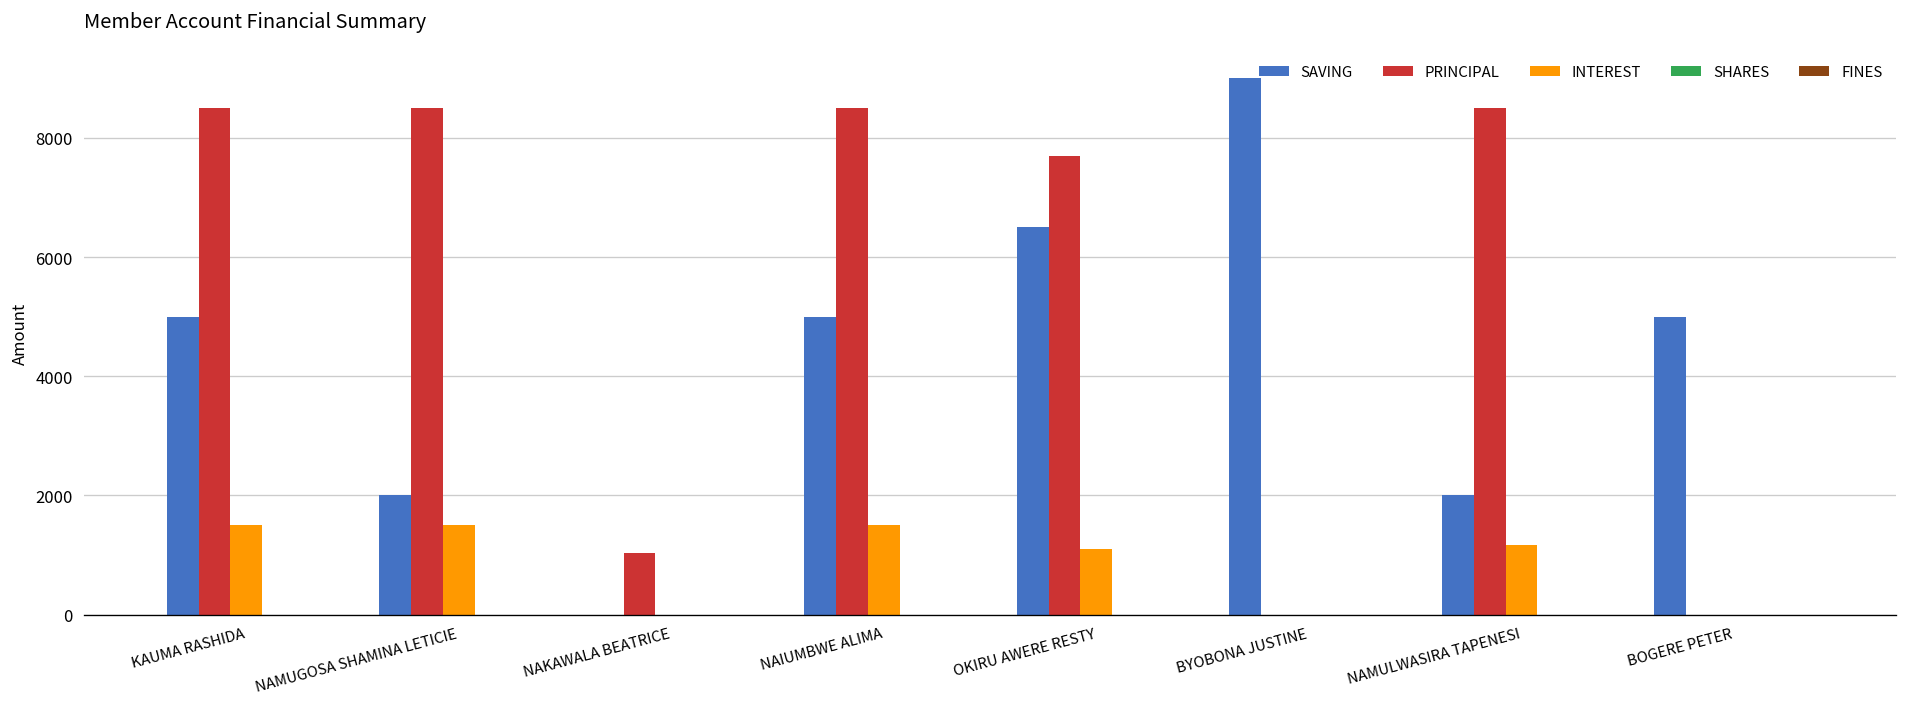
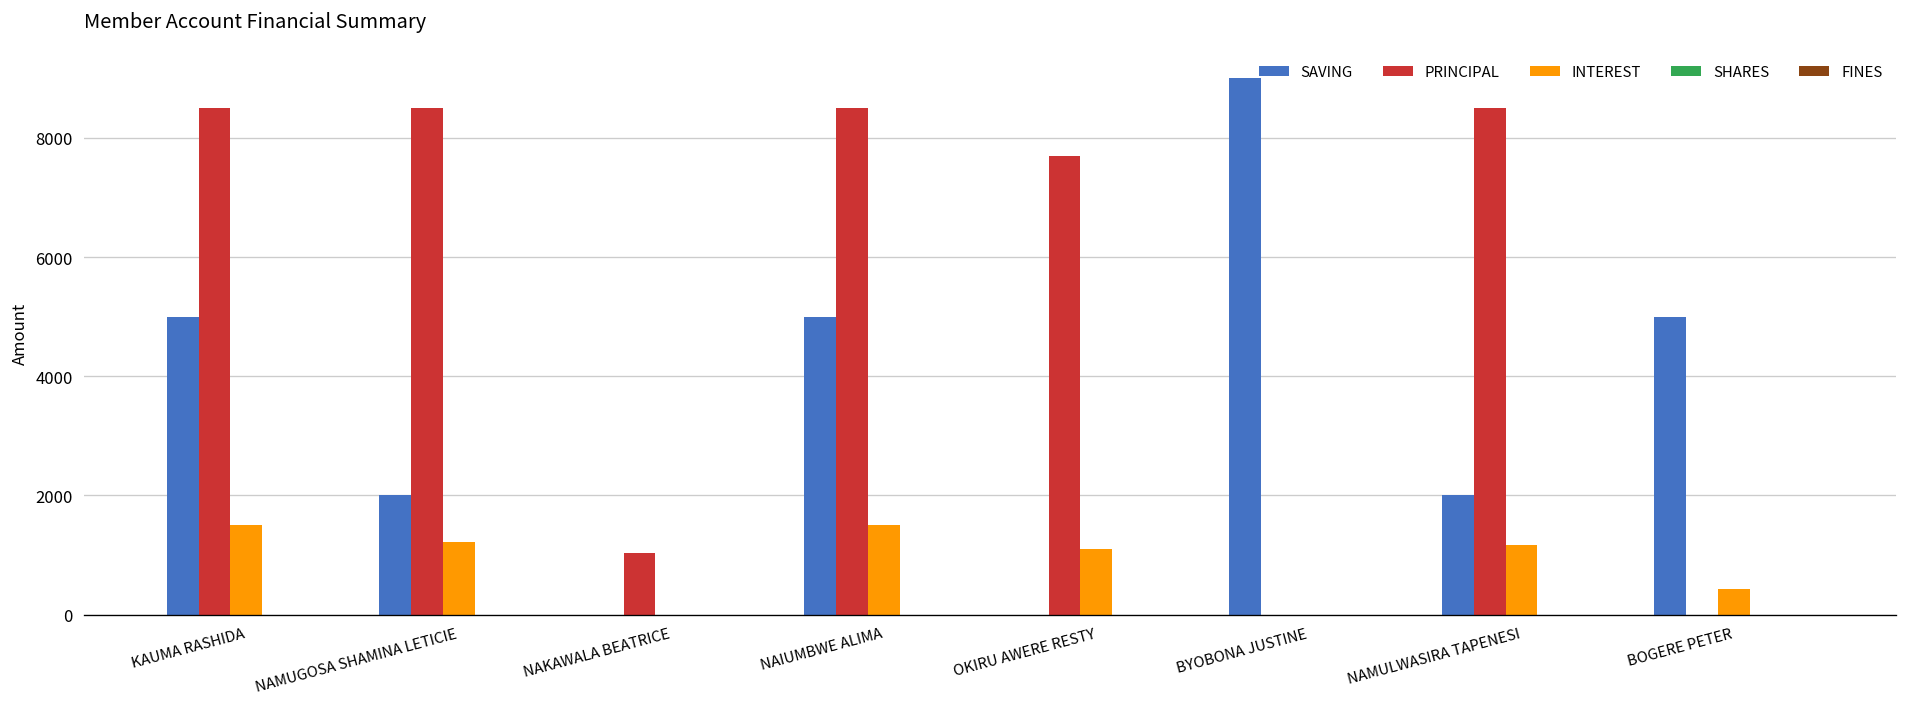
  {
    "SAVING": {
      "KAUMA RASHIDA": 5000,
      "NAMUGOSA SHAMINA LETICIE": 2000,
      "NAKAWALA BEATRICE": 0,
      "NAIUMBWE ALIMA": 5000,
-     "OKIRU AWERE RESTY": 6500,
+     "OKIRU AWERE RESTY": 0,
      "BYOBONA JUSTINE": 9000,
      "NAMULWASIRA TAPENESI": 2000,
      "BOGERE PETER": 5000
    },
    "PRINCIPAL": {
      "KAUMA RASHIDA": 8500,
      "NAMUGOSA SHAMINA LETICIE": 8500,
      "NAKAWALA BEATRICE": 1000,
      "NAIUMBWE ALIMA": 8500,
      "OKIRU AWERE RESTY": 7700,
      "BYOBONA JUSTINE": 0,
      "NAMULWASIRA TAPENESI": 8500,
      "BOGERE PETER": 0
    },
    "INTEREST": {
      "KAUMA RASHIDA": 1500,
-     "NAMUGOSA SHAMINA LETICIE": 1500,
+     "NAMUGOSA SHAMINA LETICIE": 1200,
      "NAKAWALA BEATRICE": 0,
      "NAIUMBWE ALIMA": 1500,
      "OKIRU AWERE RESTY": 1100,
      "BYOBONA JUSTINE": 0,
      "NAMULWASIRA TAPENESI": 1200,
-     "BOGERE PETER": 0
+     "BOGERE PETER": 400
    },
    "SHARES": {
      "KAUMA RASHIDA": 0,
      "NAMUGOSA SHAMINA LETICIE": 0,
      "NAKAWALA BEATRICE": 0,
      "NAIUMBWE ALIMA": 0,
      "OKIRU AWERE RESTY": 0,
      "BYOBONA JUSTINE": 0,
      "NAMULWASIRA TAPENESI": 0,
      "BOGERE PETER": 0
    },
    "FINES": {
      "KAUMA RASHIDA": 0,
      "NAMUGOSA SHAMINA LETICIE": 0,
      "NAKAWALA BEATRICE": 0,
      "NAIUMBWE ALIMA": 0,
      "OKIRU AWERE RESTY": 0,
      "BYOBONA JUSTINE": 0,
      "NAMULWASIRA TAPENESI": 0,
      "BOGERE PETER": 0
    }
  }
